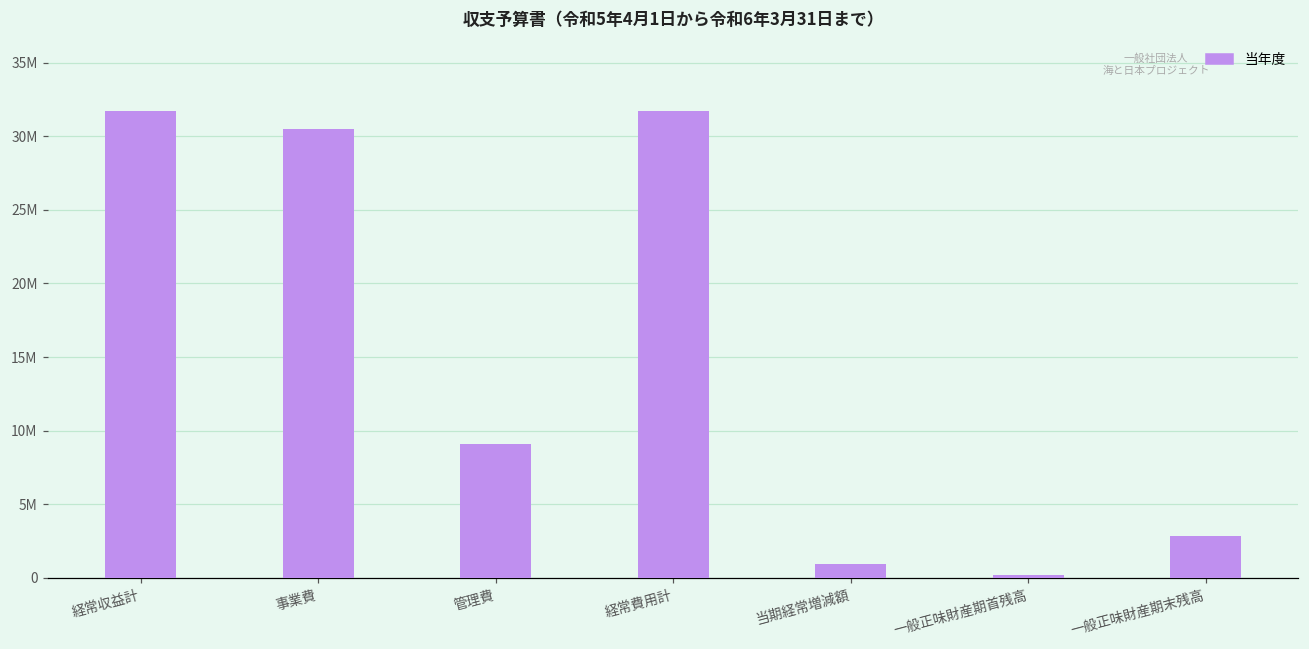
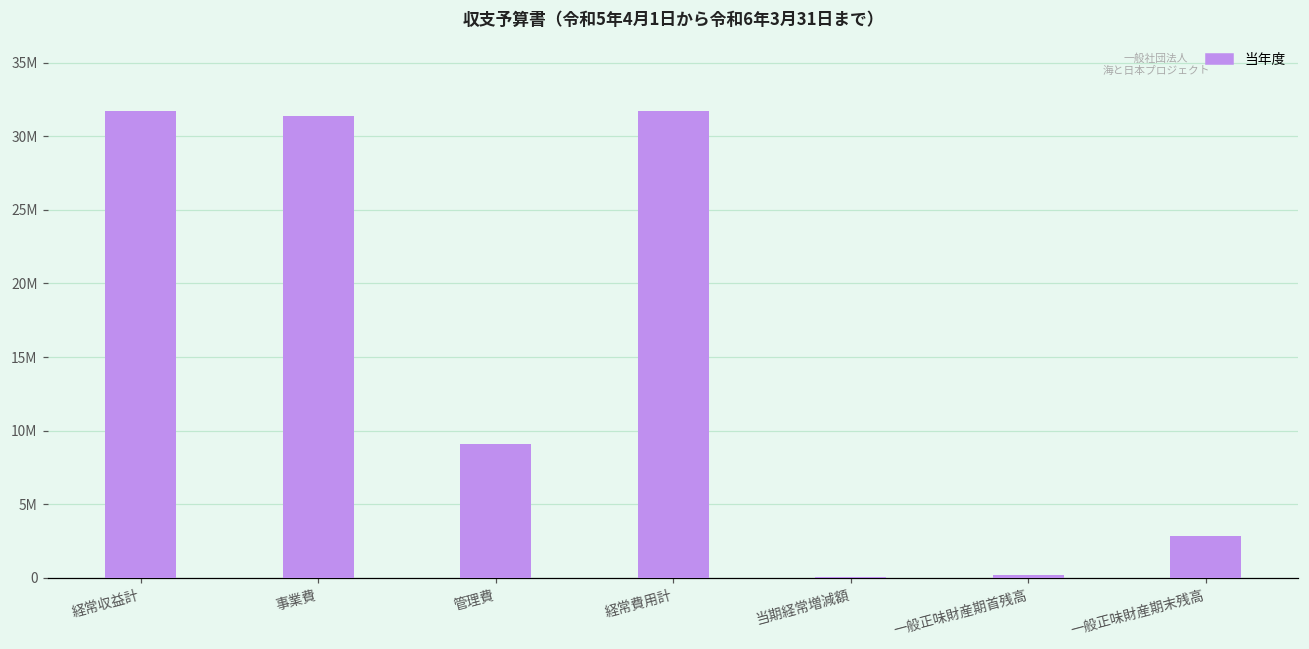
  {
    "経常収益計": 31700000,
-   "事業費": 30500000,
+   "事業費": 31400000,
    "管理費": 9100000,
    "経常費用計": 31700000,
-   "当期経常増減額": 1000000,
+   "当期経常増減額": 0,
    "一般正味財産期末残高": 2900000
  }
